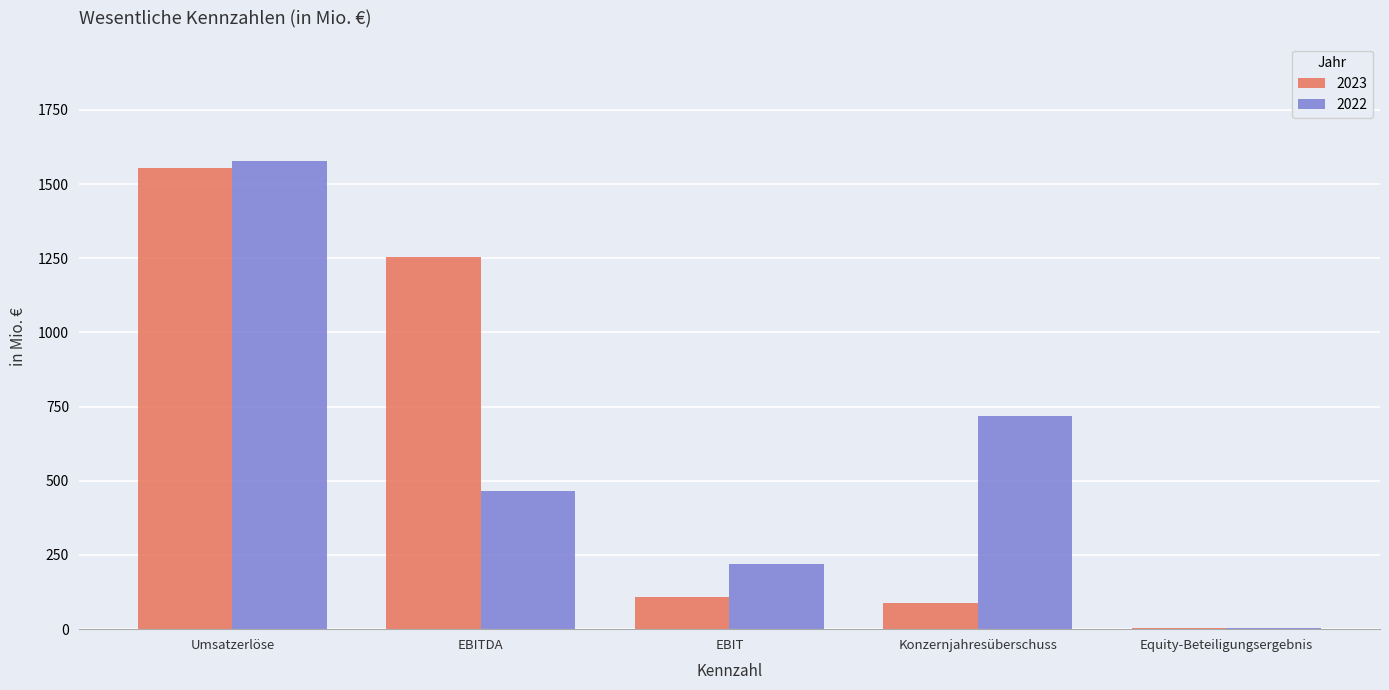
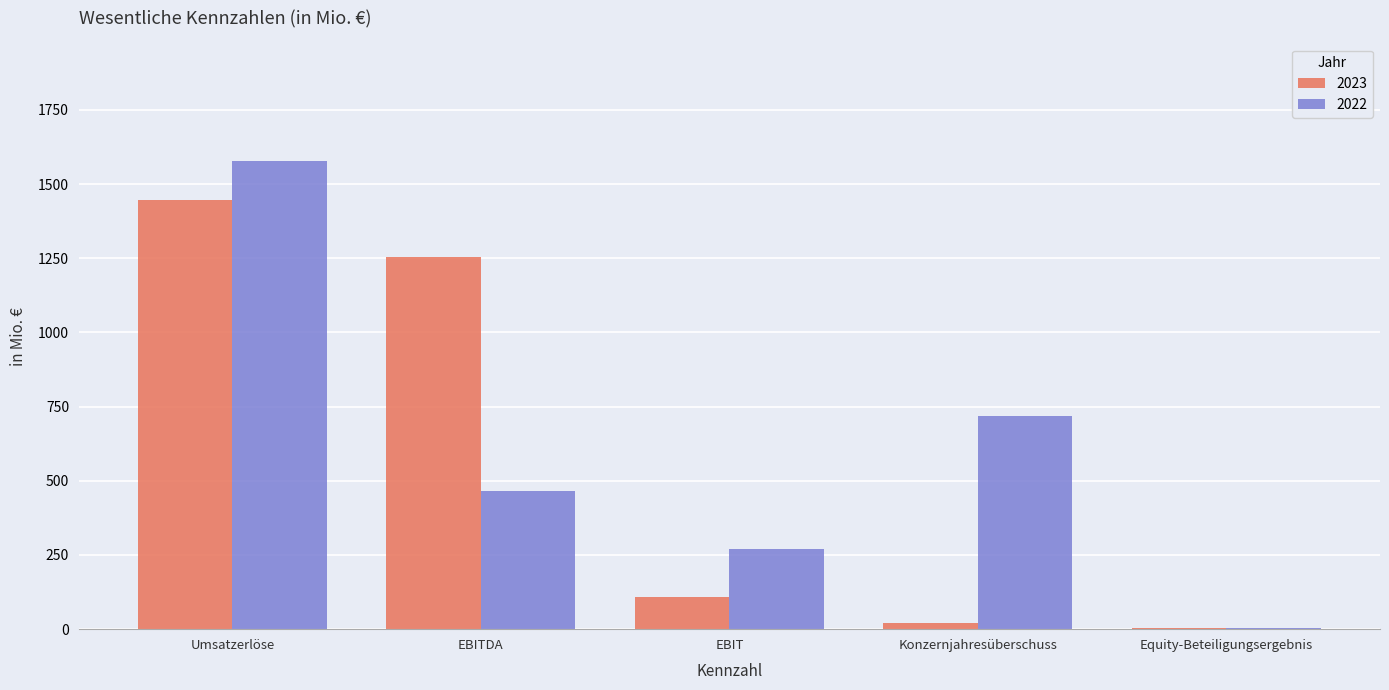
  {
    "2023": {
-     "Umsatzerlöse": 1560,
+     "Umsatzerlöse": 1450,
      "EBITDA": 1260,
      "EBIT": 110,
-     "Konzernjahresüberschuss": 90
+     "Konzernjahresüberschuss": 20
    },
    "2022": {
      "Umsatzerlöse": 1580,
      "EBITDA": 460,
-     "EBIT": 220,
+     "EBIT": 270,
      "Konzernjahresüberschuss": 720
    }
  }
